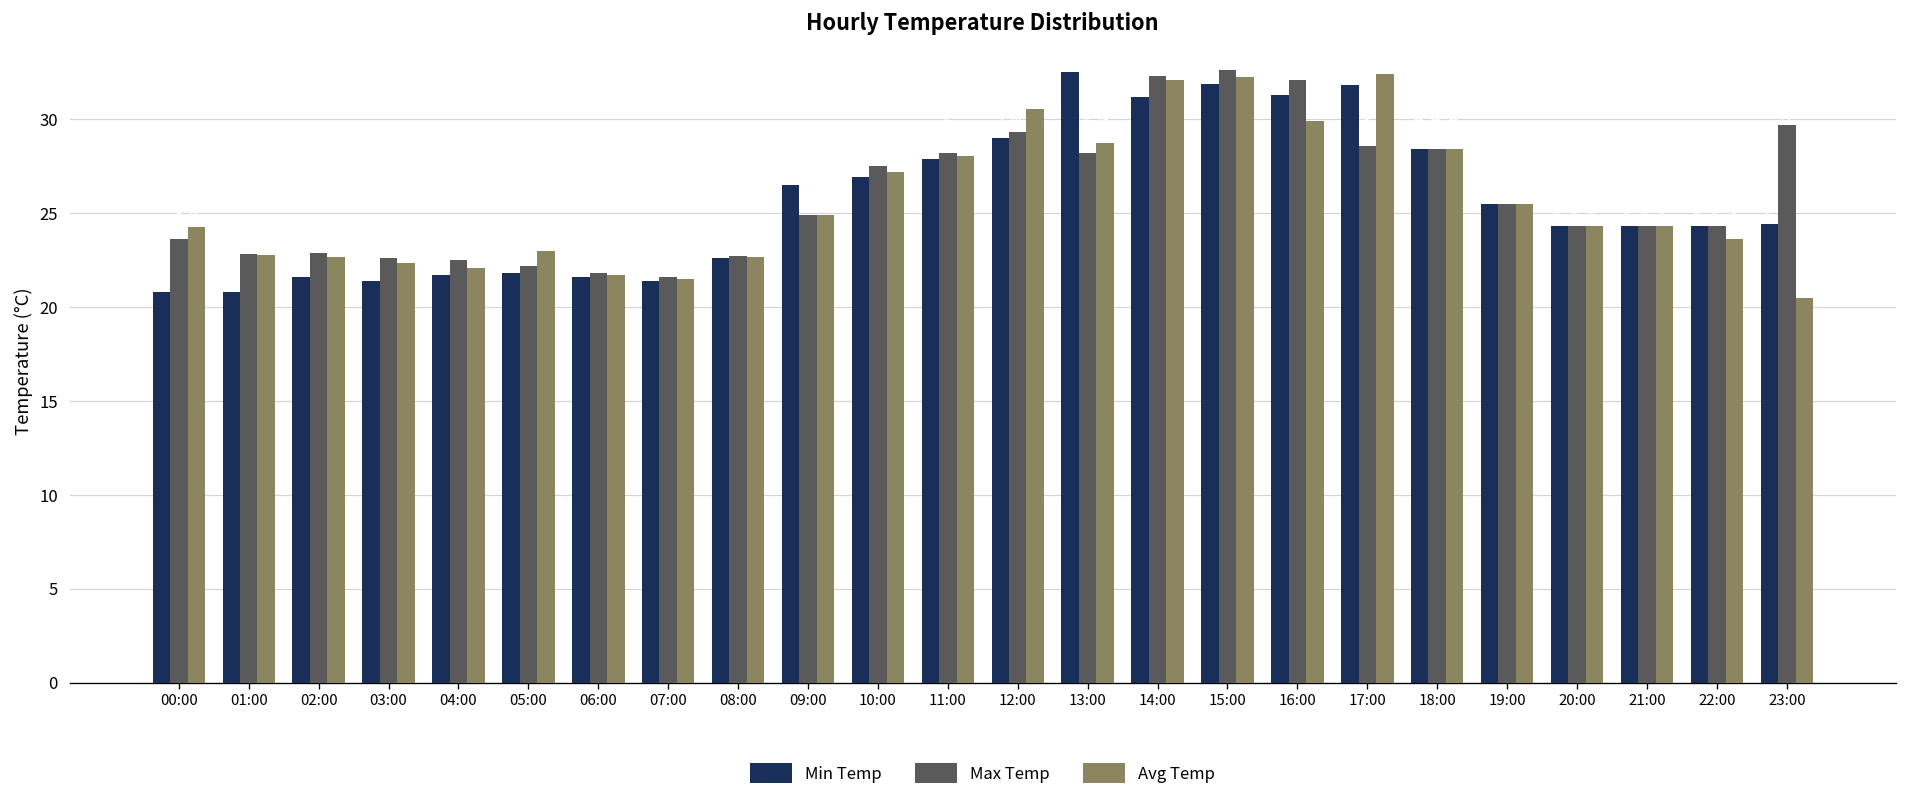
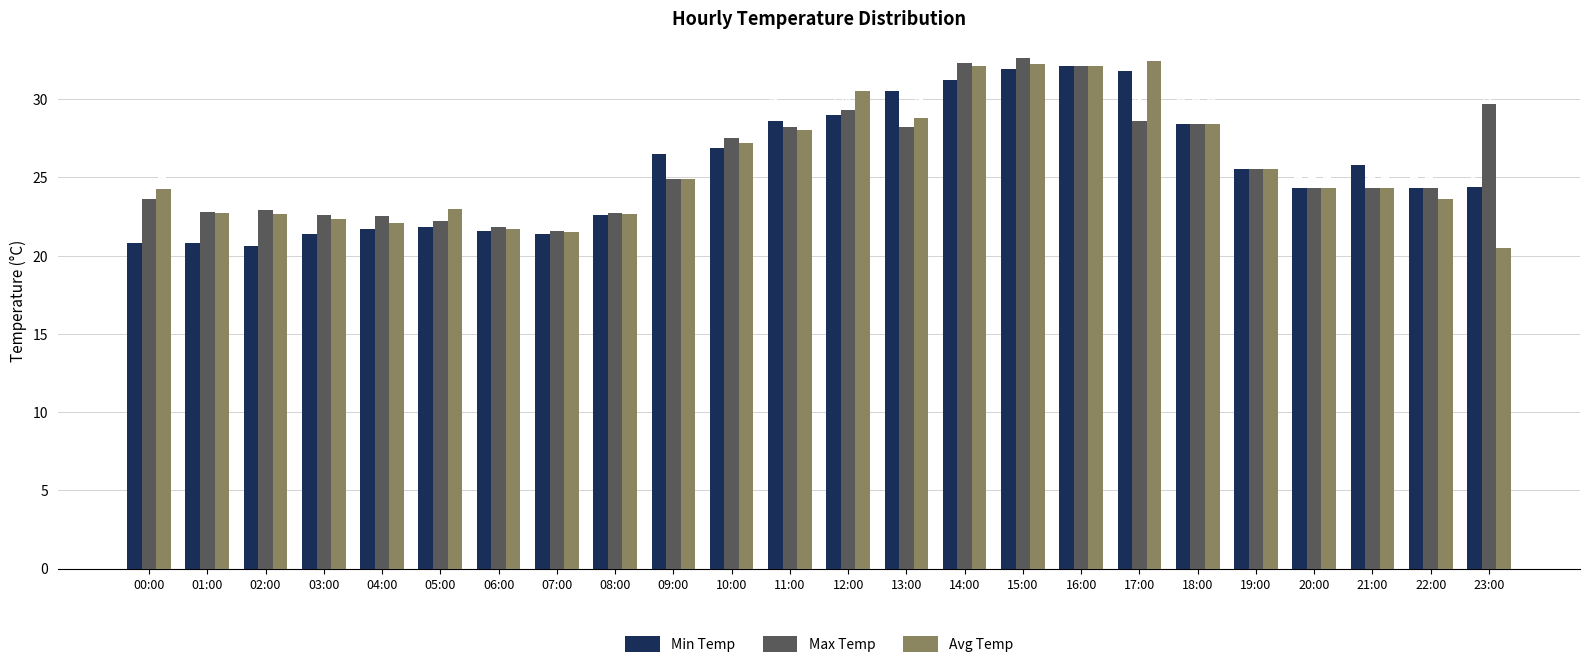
  {
    "Min Temp": {
      "00:00": 20.8,
      "01:00": 20.8,
-     "02:00": 21.6,
+     "02:00": 20.6,
      "03:00": 21.4,
      "04:00": 21.7,
      "05:00": 21.8,
      "06:00": 21.6,
      "07:00": 21.4,
      "08:00": 22.6,
      "09:00": 26.5,
      "10:00": 26.9,
-     "11:00": 27.9,
+     "11:00": 28.6,
      "12:00": 29.0,
-     "13:00": 32.5,
+     "13:00": 30.5,
      "14:00": 31.2,
      "15:00": 31.9,
-     "16:00": 31.3,
+     "16:00": 32.1,
      "17:00": 31.8,
      "18:00": 28.4,
      "19:00": 25.5,
      "20:00": 24.3,
-     "21:00": 24.3,
+     "21:00": 25.8,
      "22:00": 24.3,
      "23:00": 24.4
    },
    "Max Temp": {
      "00:00": 23.6,
      "01:00": 22.8,
      "02:00": 22.9,
      "03:00": 22.6,
      "04:00": 22.5,
      "05:00": 22.2,
      "06:00": 21.8,
      "07:00": 21.6,
      "08:00": 22.7,
      "09:00": 24.9,
      "10:00": 27.5,
      "11:00": 28.2,
      "12:00": 29.3,
      "13:00": 28.2,
      "14:00": 32.3,
      "15:00": 32.6,
      "16:00": 32.1,
      "17:00": 28.6,
      "18:00": 28.4,
      "19:00": 25.5,
      "20:00": 24.3,
      "21:00": 24.3,
      "22:00": 24.3,
      "23:00": 29.7
    },
    "Avg Temp": {
      "00:00": 24.3,
      "01:00": 22.8,
      "02:00": 22.7,
      "03:00": 22.4,
      "04:00": 22.1,
      "05:00": 23.0,
      "06:00": 21.7,
      "07:00": 21.5,
      "08:00": 22.7,
      "09:00": 24.9,
      "10:00": 27.2,
      "11:00": 28.1,
      "12:00": 30.5,
      "13:00": 28.8,
      "14:00": 32.1,
      "15:00": 32.3,
-     "16:00": 29.9,
+     "16:00": 32.1,
      "17:00": 32.4,
      "18:00": 28.4,
      "19:00": 25.5,
      "20:00": 24.3,
      "21:00": 24.3,
      "22:00": 23.6,
      "23:00": 20.5
    }
  }
